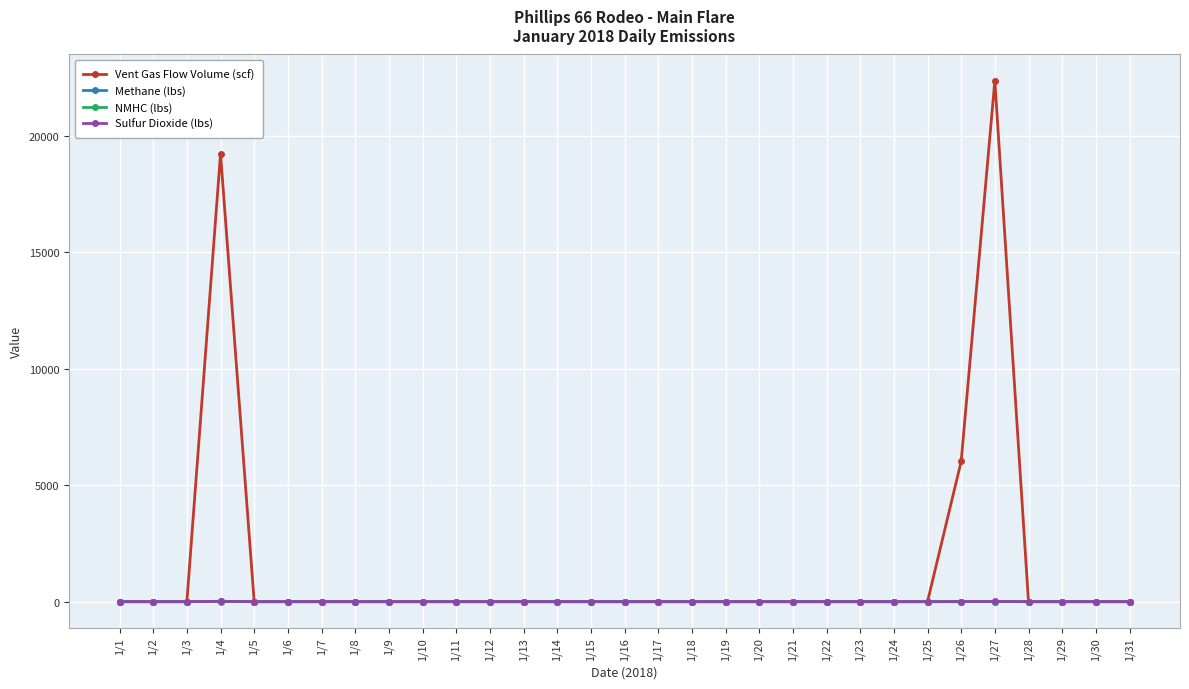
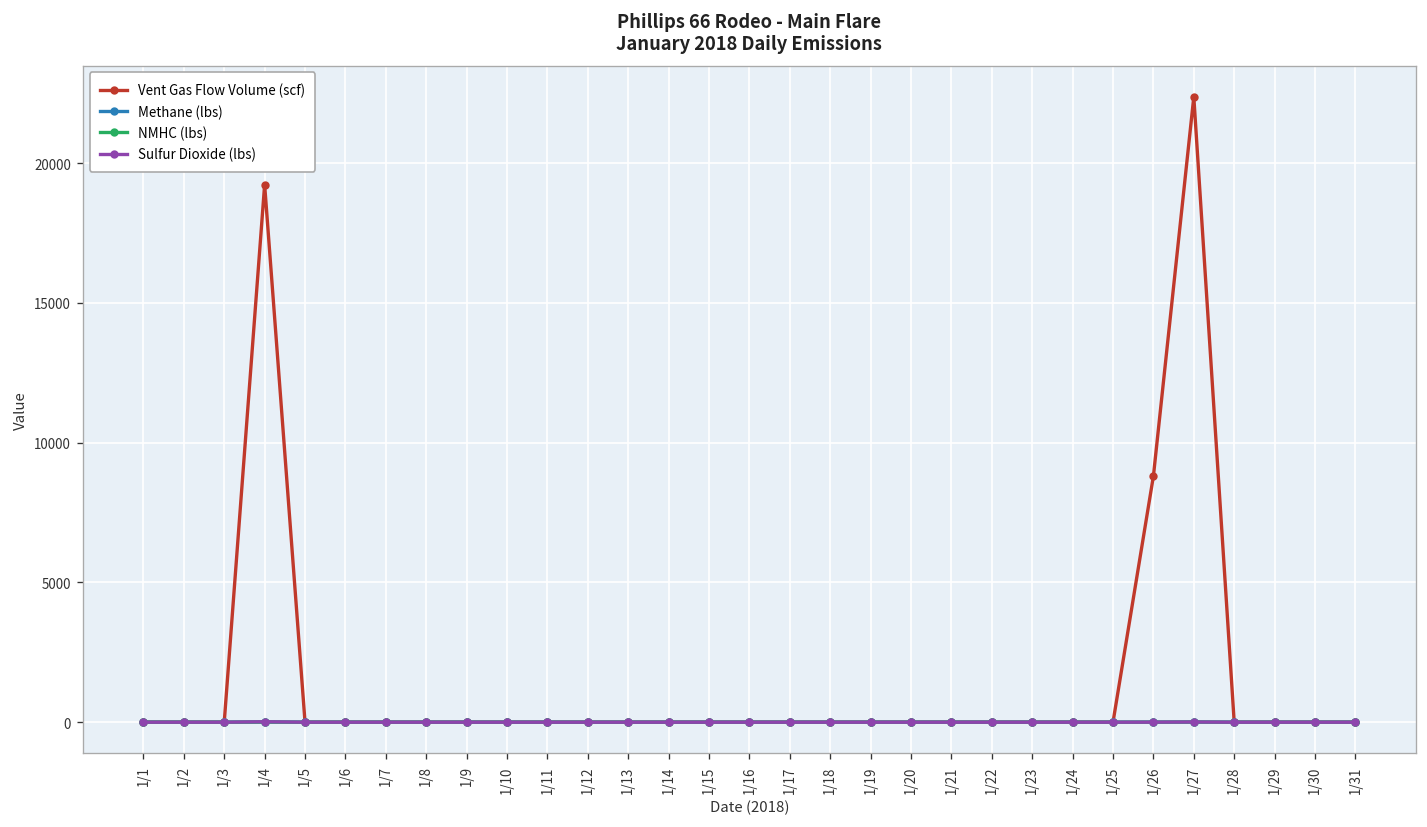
  {
    "Vent Gas Flow Volume (scf)": {
      "1/4": 19200,
-     "1/26": 6000,
+     "1/26": 8800,
      "1/27": 22400
    }
  }
